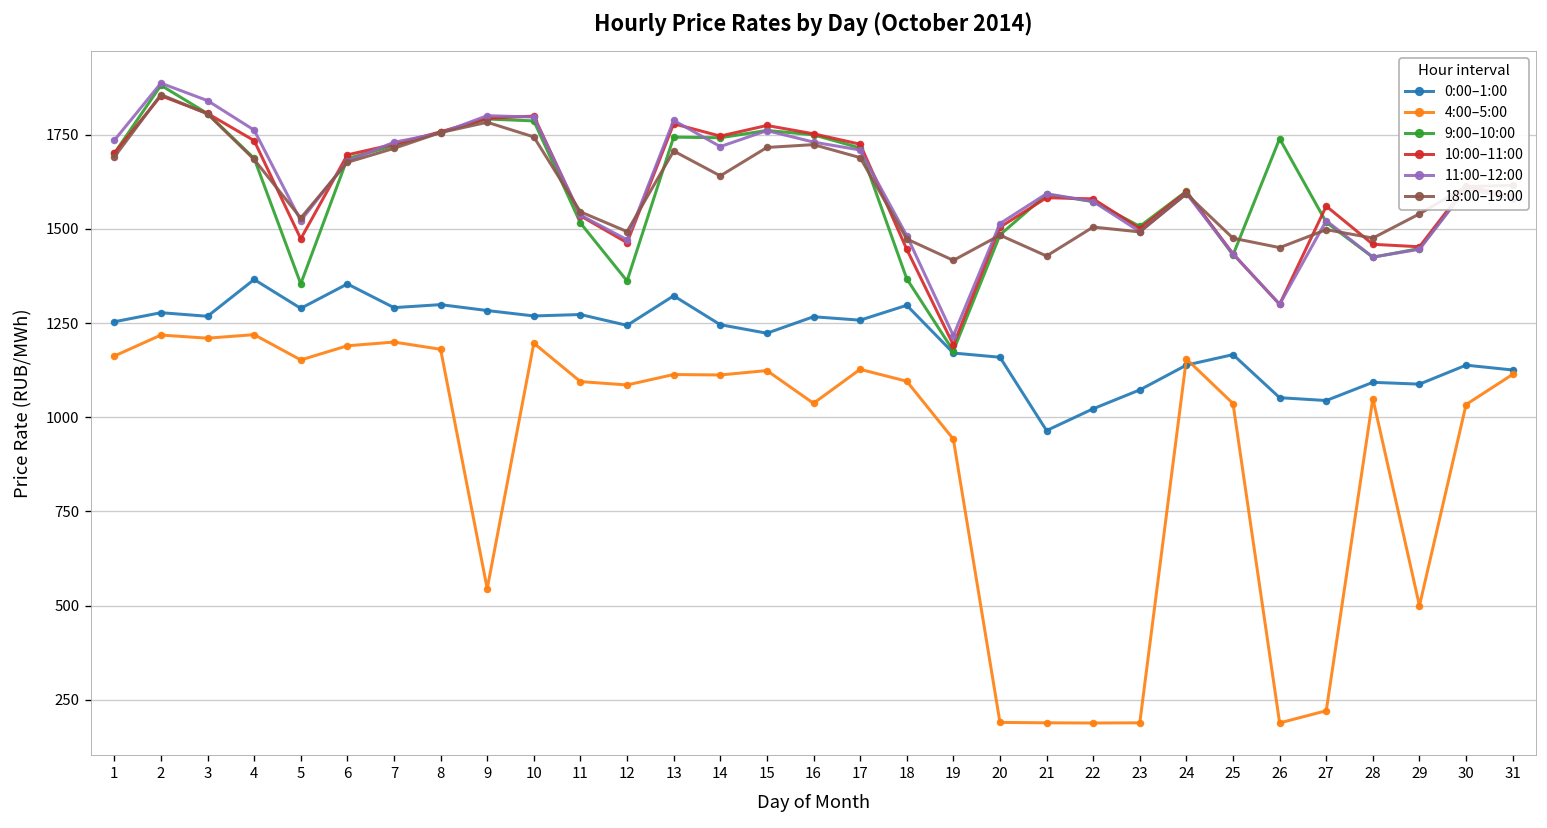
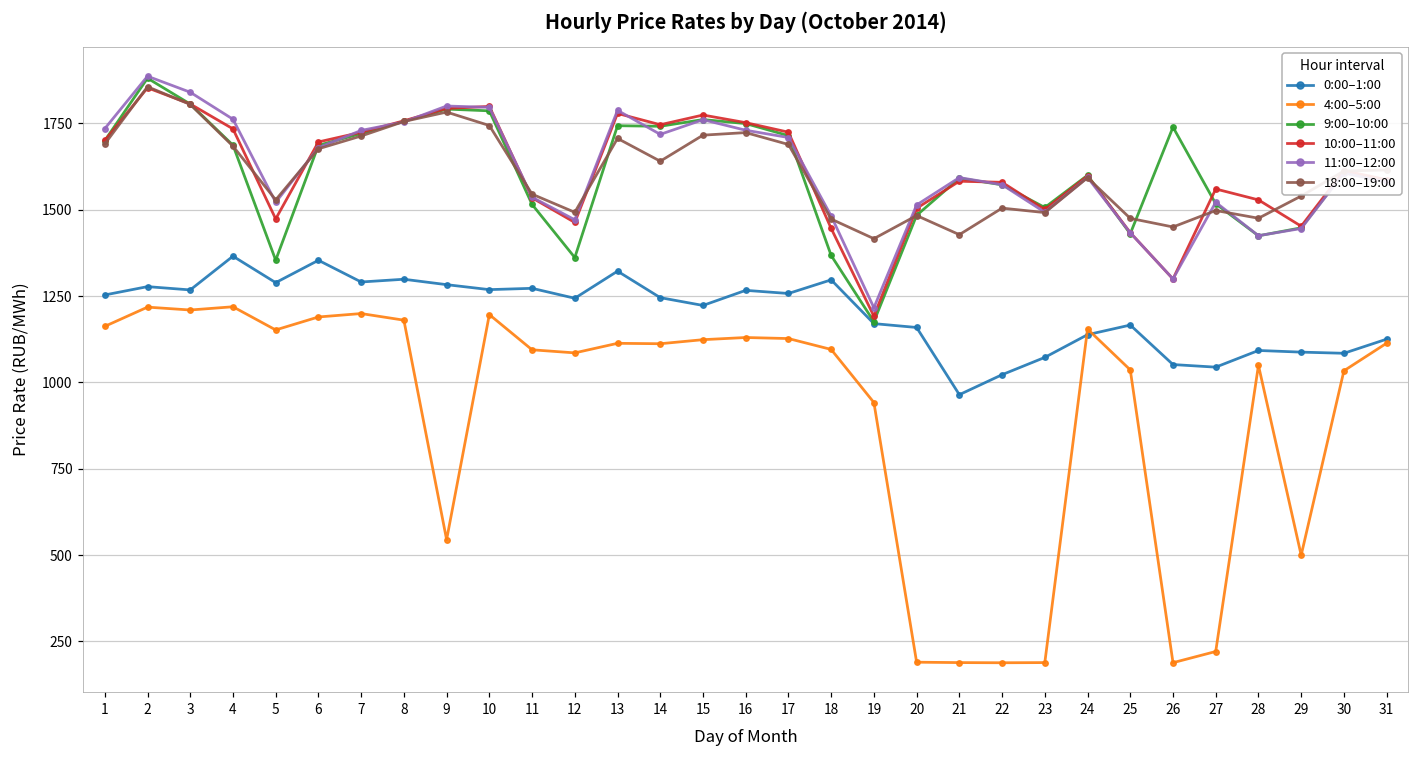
  {
    "0:00–1:00": {
      "1": 1250,
      "2": 1280,
      "3": 1270,
      "4": 1370,
      "5": 1290,
      "6": 1350,
      "7": 1290,
      "8": 1300,
      "9": 1280,
      "10": 1270,
      "11": 1270,
      "12": 1240,
      "13": 1320,
      "14": 1250,
      "15": 1220,
      "16": 1270,
      "17": 1260,
      "18": 1300,
      "20": 1160,
      "21": 960,
      "22": 1020,
      "23": 1070,
      "24": 1140,
      "25": 1170,
      "26": 1050,
      "27": 1040,
      "28": 1090,
      "29": 1090,
-     "30": 1140,
+     "30": 1080,
      "31": 1130
    },
    "4:00–5:00": {
      "1": 1160,
      "2": 1220,
      "3": 1210,
      "4": 1220,
      "5": 1150,
      "6": 1190,
      "7": 1200,
      "8": 1180,
      "9": 540,
      "10": 1200,
      "11": 1090,
      "12": 1090,
      "13": 1110,
      "14": 1110,
      "15": 1120,
-     "16": 1040,
+     "16": 1130,
      "17": 1130,
      "18": 1100,
      "19": 940,
      "20": 190,
      "21": 190,
      "22": 190,
      "23": 190,
      "24": 1150,
      "25": 1040,
      "26": 190,
      "27": 220,
      "28": 1050,
      "29": 500,
      "30": 1030,
      "31": 1110
    },
    "9:00–10:00": {
      "5": 1350,
      "10": 1790,
      "11": 1520,
      "12": 1360,
      "13": 1740,
      "18": 1370,
      "26": 1740
    },
    "10:00–11:00": {
      "4": 1730,
      "5": 1470,
      "6": 1700,
      "13": 1780,
      "15": 1770,
      "17": 1720,
      "18": 1450,
      "19": 1190,
      "20": 1500,
      "21": 1580,
      "27": 1560,
-     "28": 1460
+     "28": 1530
    },
    "11:00–12:00": {
      "1": 1740,
      "3": 1840,
      "4": 1760,
      "13": 1790,
      "14": 1720,
      "18": 1480,
      "19": 1220,
      "20": 1510
    },
    "18:00–19:00": {
      "1": 1690,
      "9": 1780,
      "10": 1740,
      "11": 1550,
      "12": 1490,
      "13": 1710,
      "14": 1640,
      "15": 1720,
      "17": 1690,
      "18": 1470,
      "19": 1420,
      "21": 1430,
      "22": 1500,
      "25": 1480,
      "26": 1450,
      "27": 1500,
      "28": 1480
    }
  }
